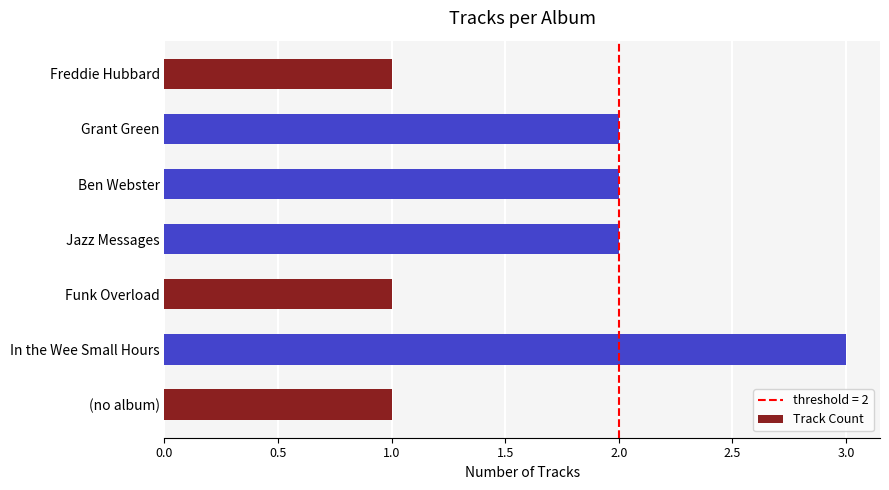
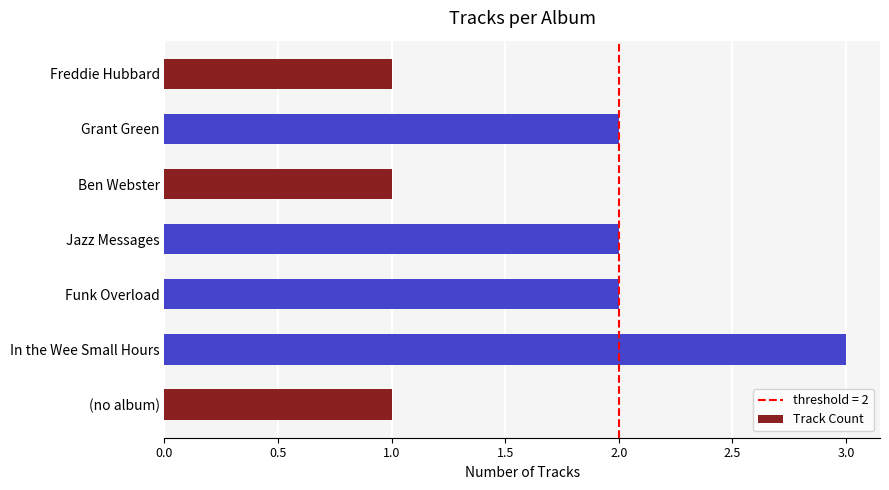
  {
    "Freddie Hubbard": 1,
    "Grant Green": 2,
-   "Ben Webster": 2,
+   "Ben Webster": 1,
    "Jazz Messages": 2,
-   "Funk Overload": 1,
+   "Funk Overload": 2,
    "In the Wee Small Hours": 3,
    "(no album)": 1
  }
